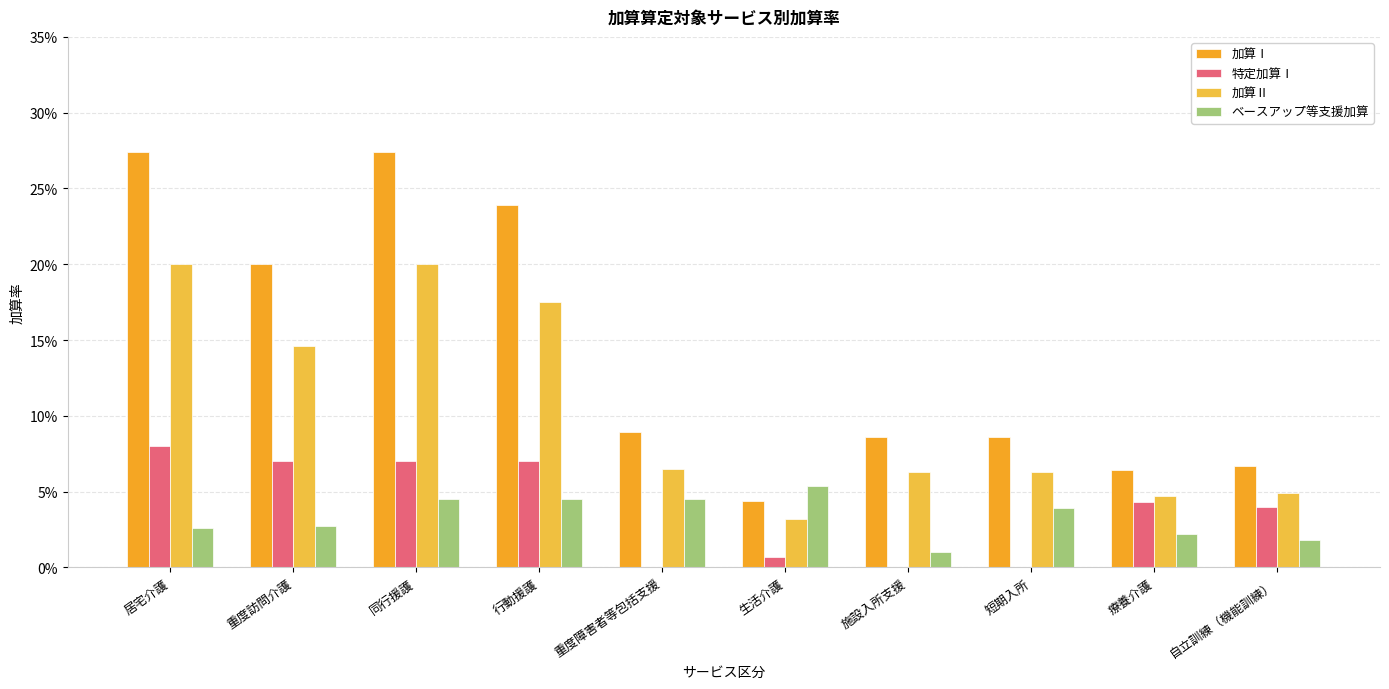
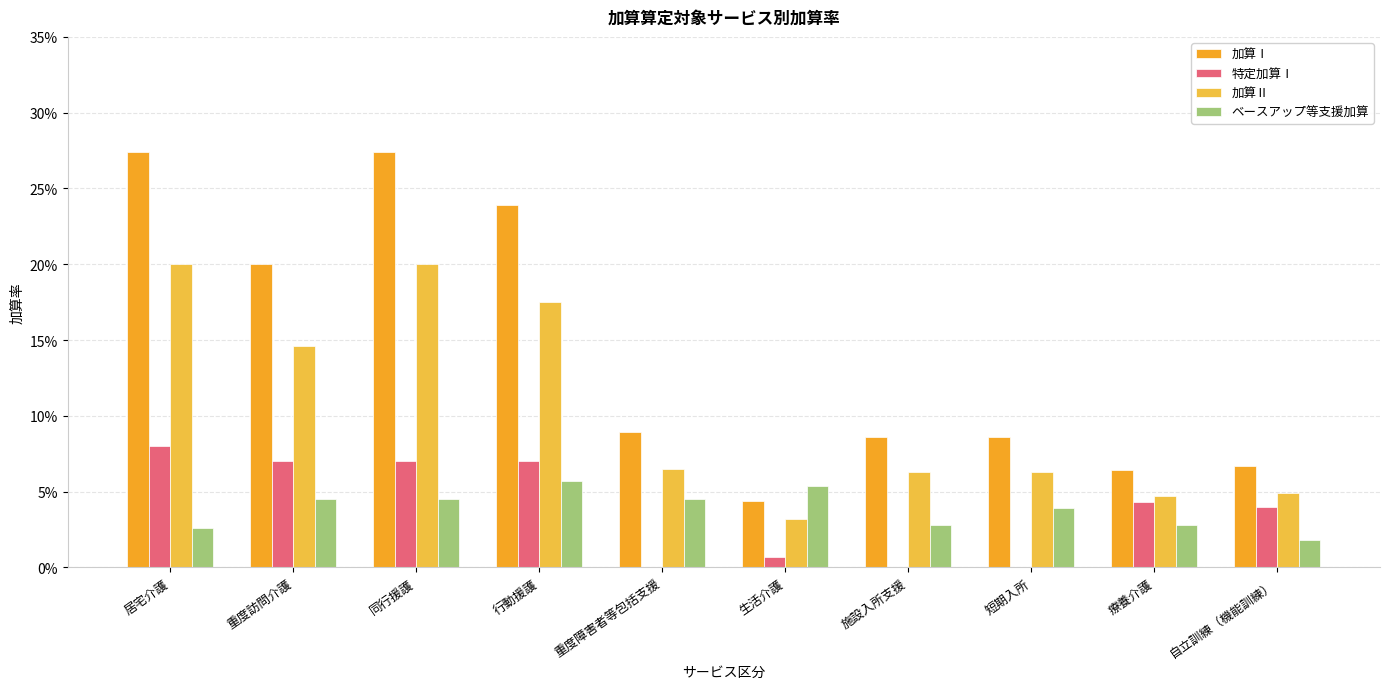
  {
    "特定加算Ⅰ": {
      "居宅介護": "8.0%",
      "重度訪問介護": "7.0%",
      "同行援護": "7.0%",
      "行動援護": "7.0%",
      "重度障害者等包括支援": "0.0%",
      "生活介護": "0.7%",
      "施設入所支援": "0.0%",
      "短期入所": "0.0%",
      "療養介護": "4.3%",
      "自立訓練（機能訓練）": "4.0%"
    },
    "ベースアップ等支援加算": {
      "居宅介護": "2.6%",
-     "重度訪問介護": "2.7%",
+     "重度訪問介護": "4.5%",
      "同行援護": "4.5%",
-     "行動援護": "4.5%",
+     "行動援護": "5.7%",
      "重度障害者等包括支援": "4.5%",
      "生活介護": "5.4%",
-     "施設入所支援": "1.0%",
+     "施設入所支援": "2.8%",
      "短期入所": "3.9%",
-     "療養介護": "2.2%",
+     "療養介護": "2.8%",
      "自立訓練（機能訓練）": "1.8%"
    }
  }
